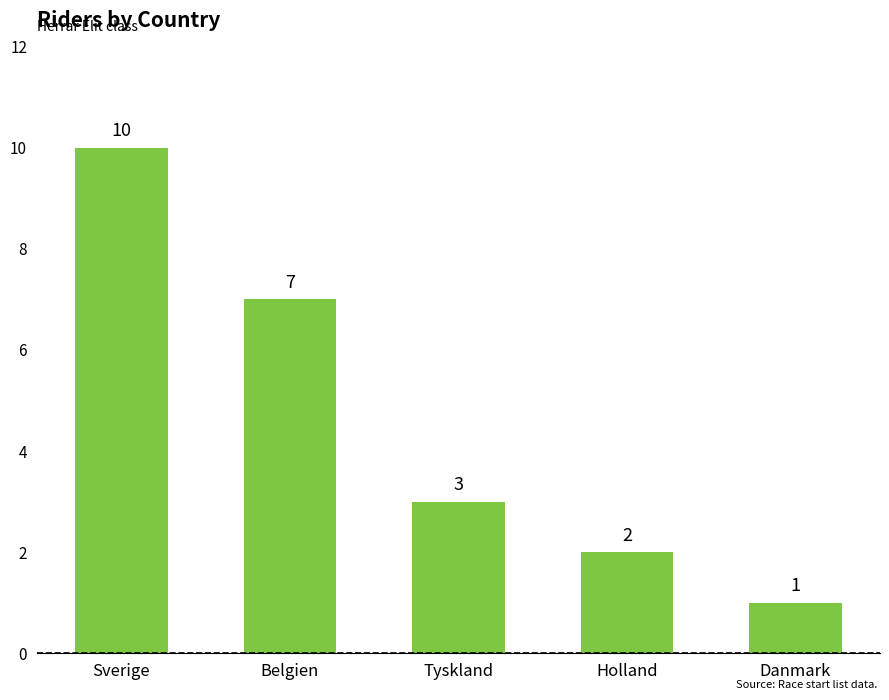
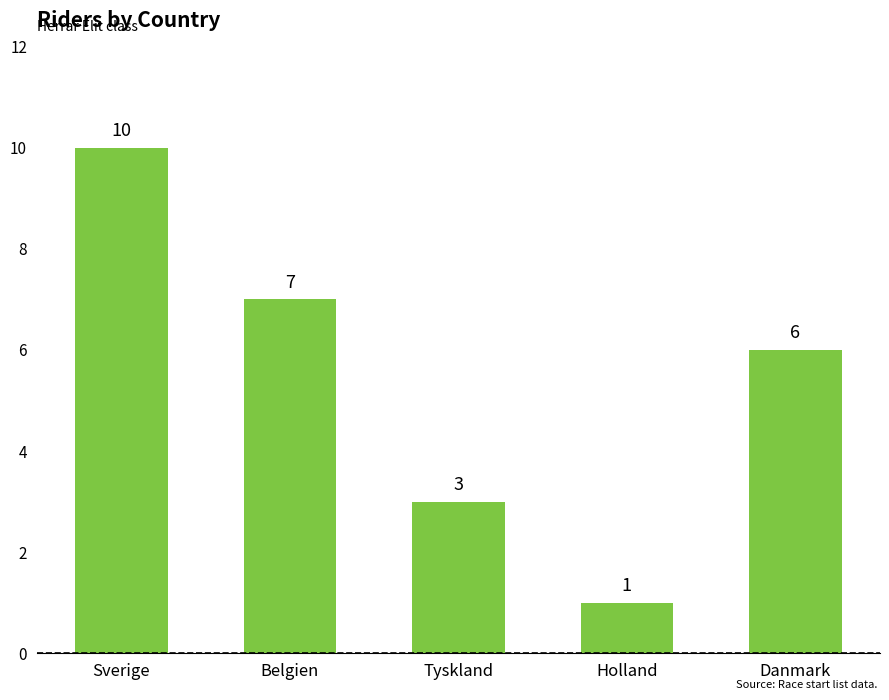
  {
    "Sverige": 10,
    "Belgien": 7,
    "Tyskland": 3,
-   "Holland": 2,
-   "Danmark": 1
+   "Holland": 1,
+   "Danmark": 6
  }
